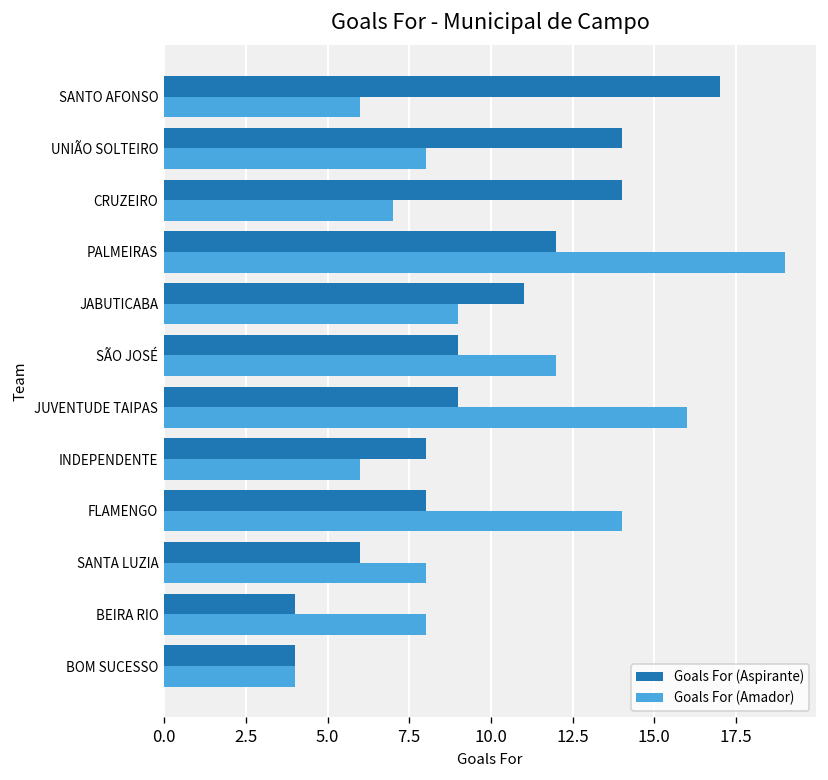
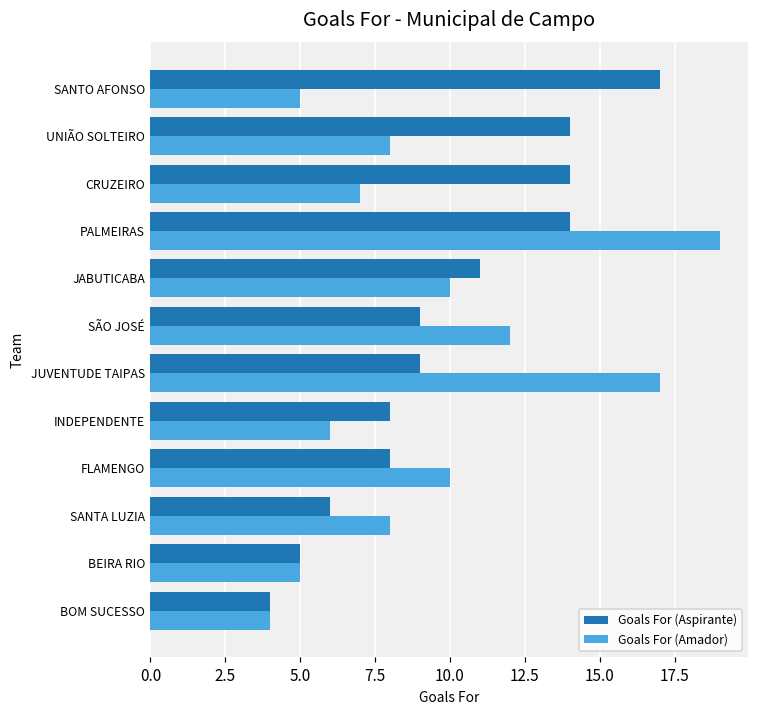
  {
    "Goals For (Aspirante)": {
      "SANTO AFONSO": 17,
      "UNIÃO SOLTEIRO": 14,
      "CRUZEIRO": 14,
-     "PALMEIRAS": 12,
+     "PALMEIRAS": 14,
      "JABUTICABA": 11,
      "SÃO JOSÉ": 9,
      "JUVENTUDE TAIPAS": 9,
      "INDEPENDENTE": 8,
      "FLAMENGO": 8,
      "SANTA LUZIA": 6,
-     "BEIRA RIO": 4,
+     "BEIRA RIO": 5,
      "BOM SUCESSO": 4
    },
    "Goals For (Amador)": {
-     "SANTO AFONSO": 6,
+     "SANTO AFONSO": 5,
      "UNIÃO SOLTEIRO": 8,
      "CRUZEIRO": 7,
      "PALMEIRAS": 19,
-     "JABUTICABA": 9,
+     "JABUTICABA": 10,
      "SÃO JOSÉ": 12,
-     "JUVENTUDE TAIPAS": 16,
+     "JUVENTUDE TAIPAS": 17,
      "INDEPENDENTE": 6,
-     "FLAMENGO": 14,
+     "FLAMENGO": 10,
      "SANTA LUZIA": 8,
-     "BEIRA RIO": 8,
+     "BEIRA RIO": 5,
      "BOM SUCESSO": 4
    }
  }
